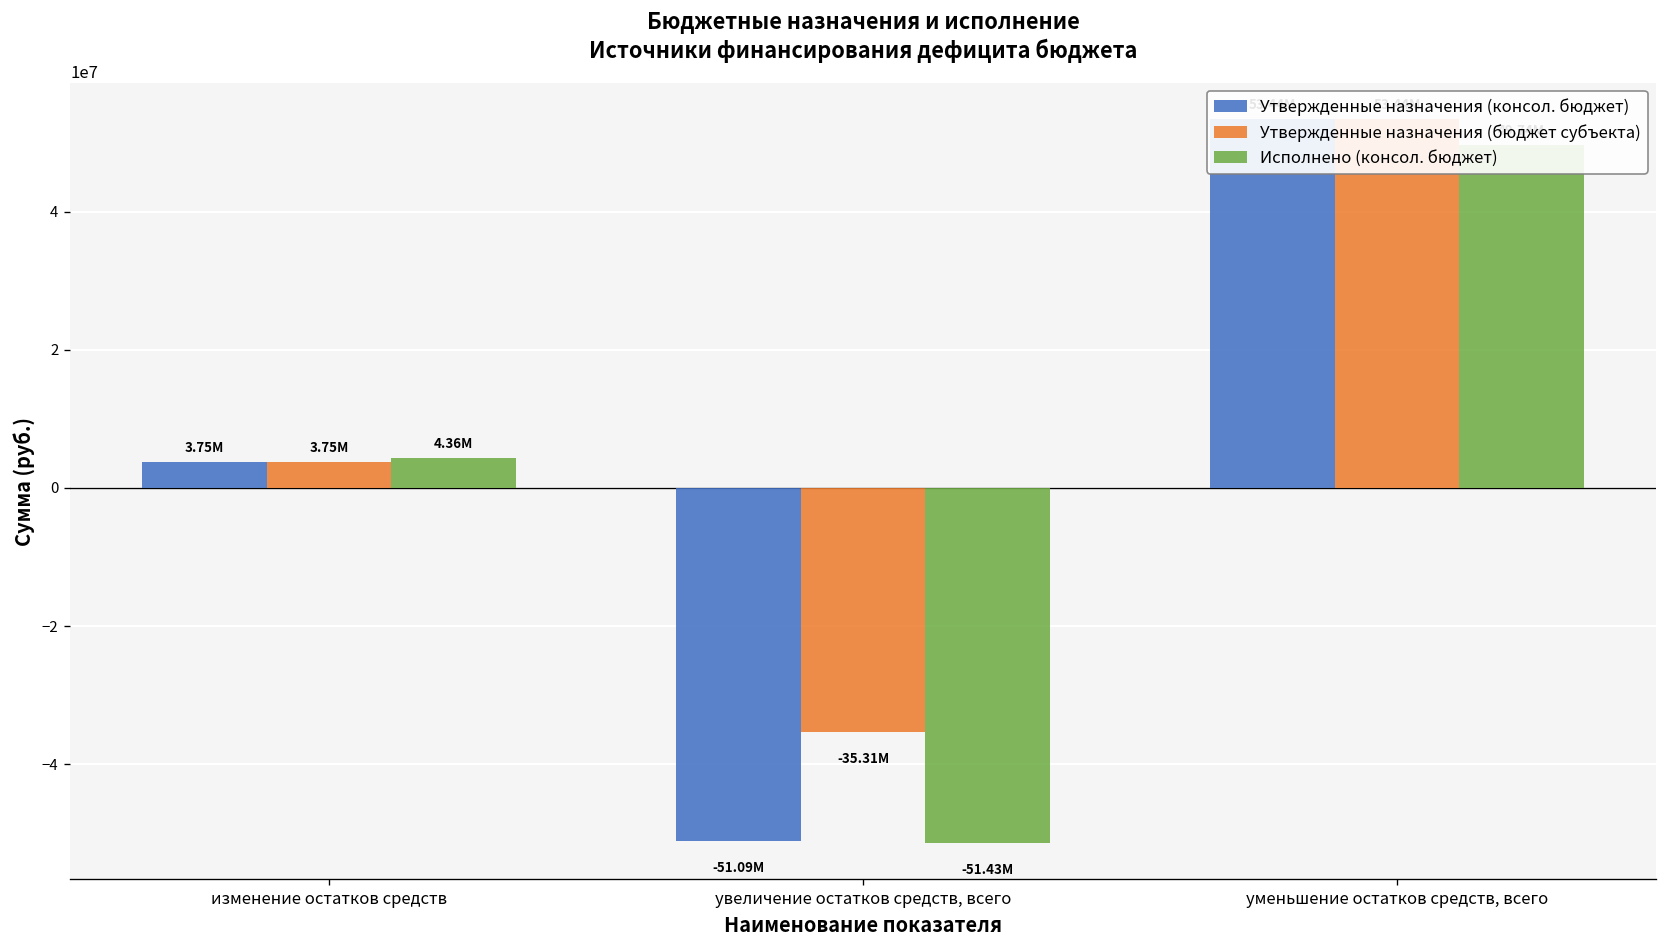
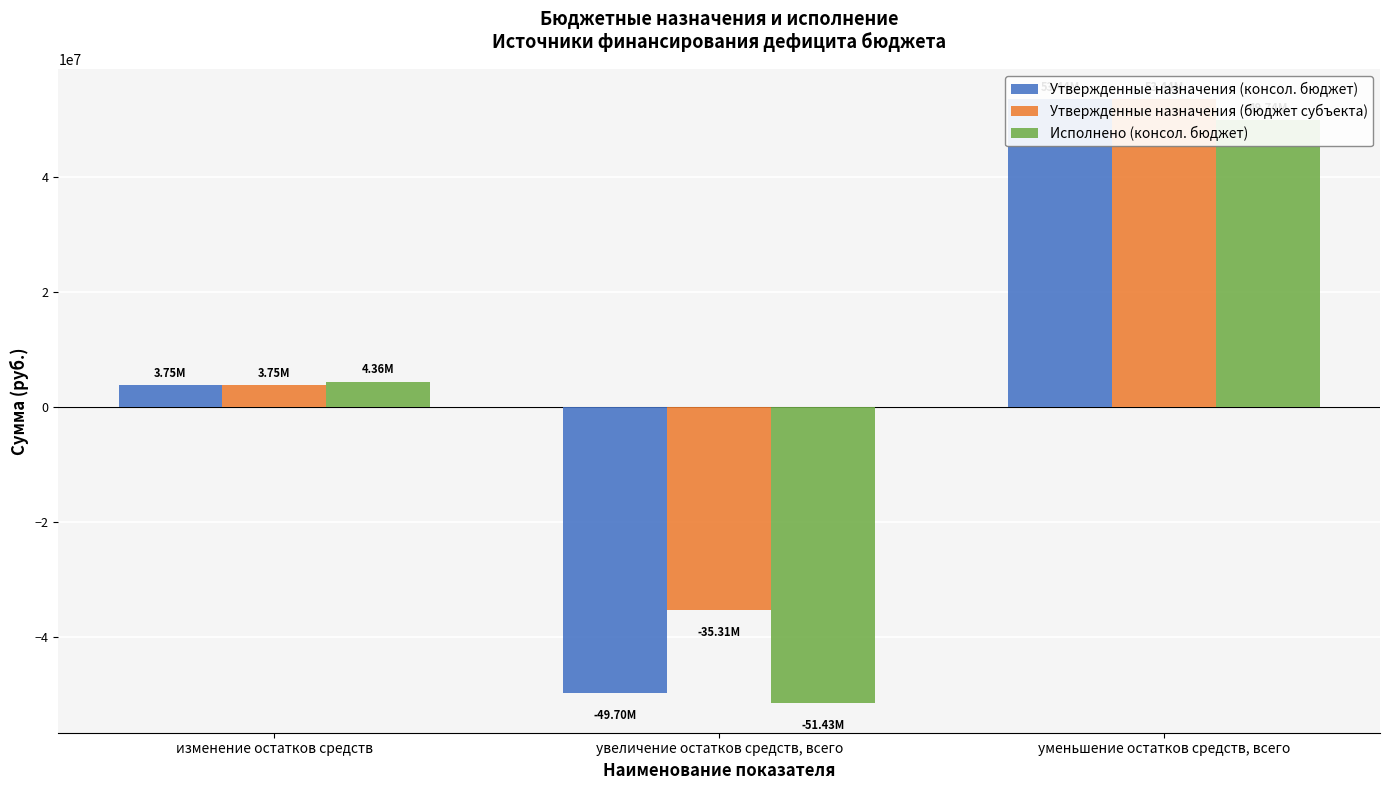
  {
    "Утвержденные назначения (консол. бюджет)": {
      "изменение остатков средств": "3.75M",
-     "увеличение остатков средств, всего": "-51.09M"
+     "увеличение остатков средств, всего": "-49.70M"
    },
    "Утвержденные назначения (бюджет субъекта)": {
      "изменение остатков средств": "3.75M",
      "увеличение остатков средств, всего": "-35.31M"
    },
    "Исполнено (консол. бюджет)": {
      "изменение остатков средств": "4.36M",
      "увеличение остатков средств, всего": "-51.43M"
    }
  }
